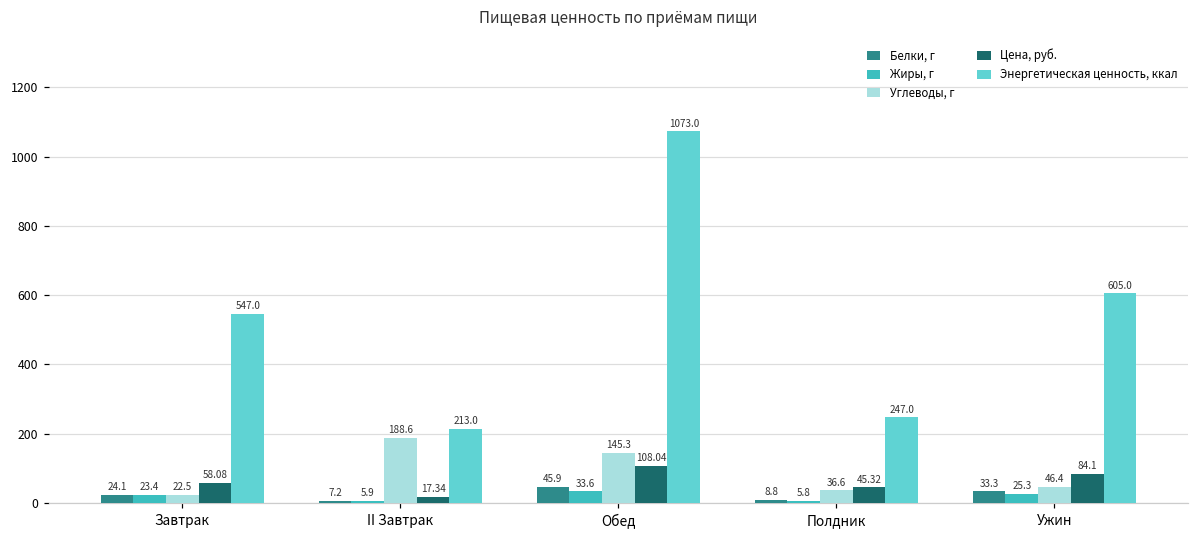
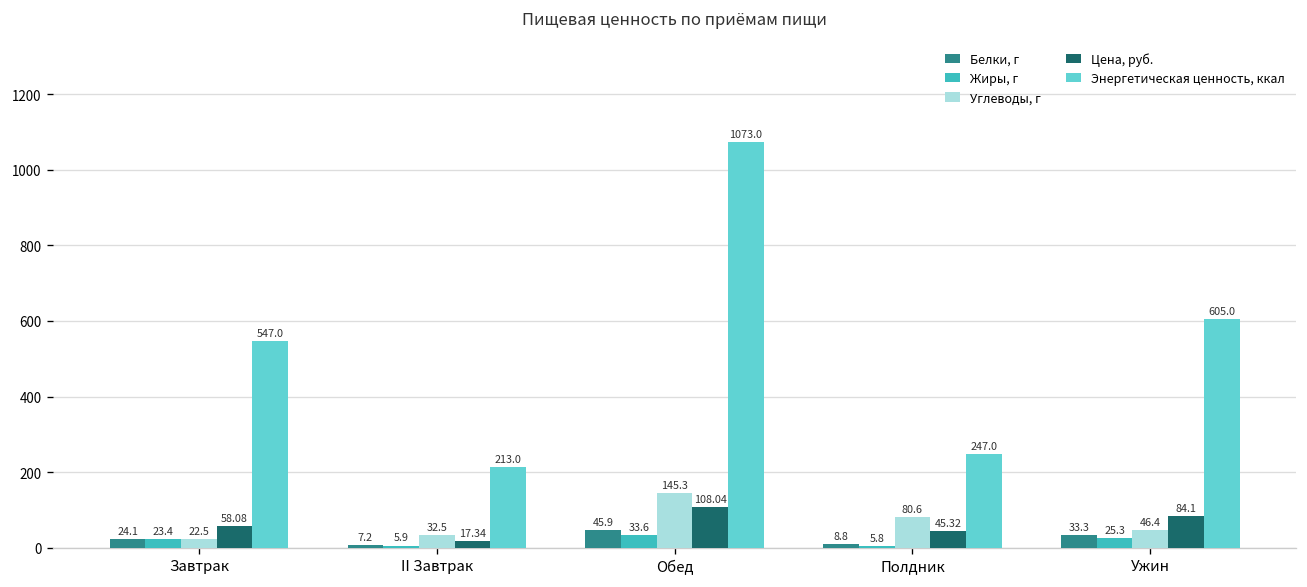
  {
    "Углеводы, г": {
      "Завтрак": 22.5,
-     "II Завтрак": 188.6,
+     "II Завтрак": 32.5,
      "Обед": 145.3,
-     "Полдник": 36.6,
+     "Полдник": 80.6,
      "Ужин": 46.4
    }
  }
